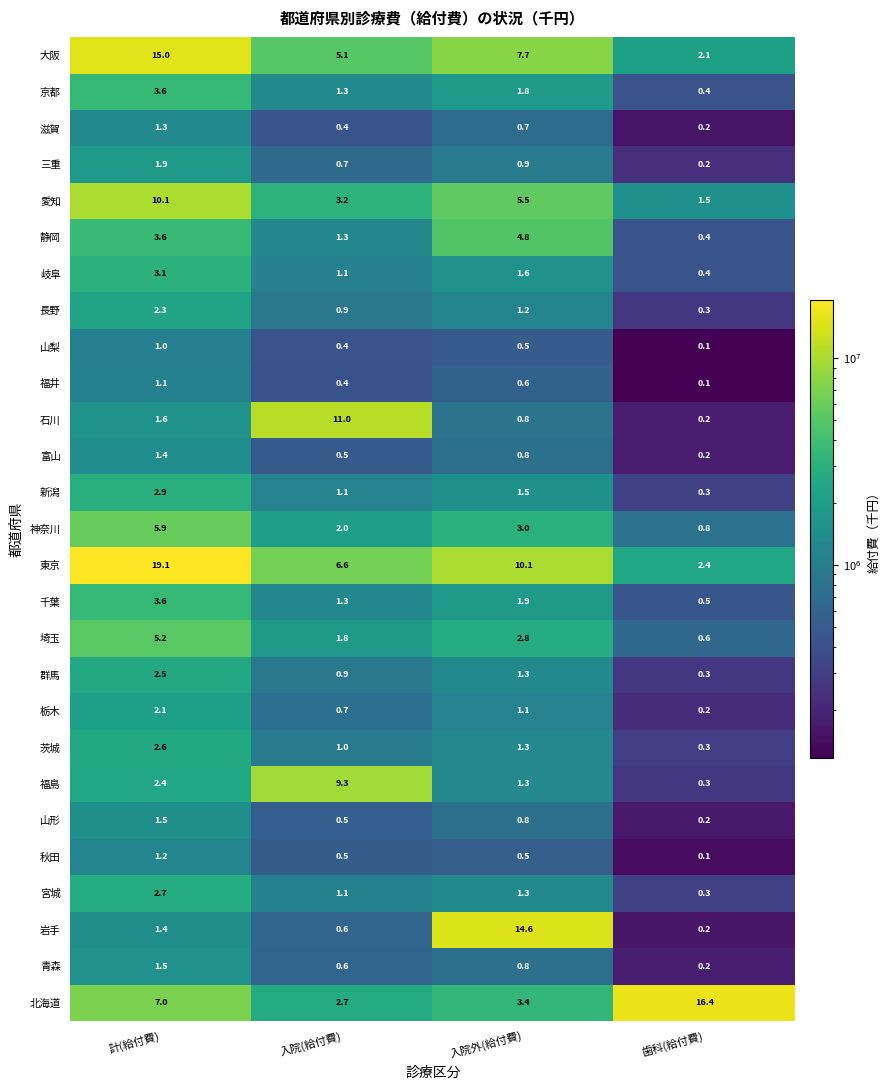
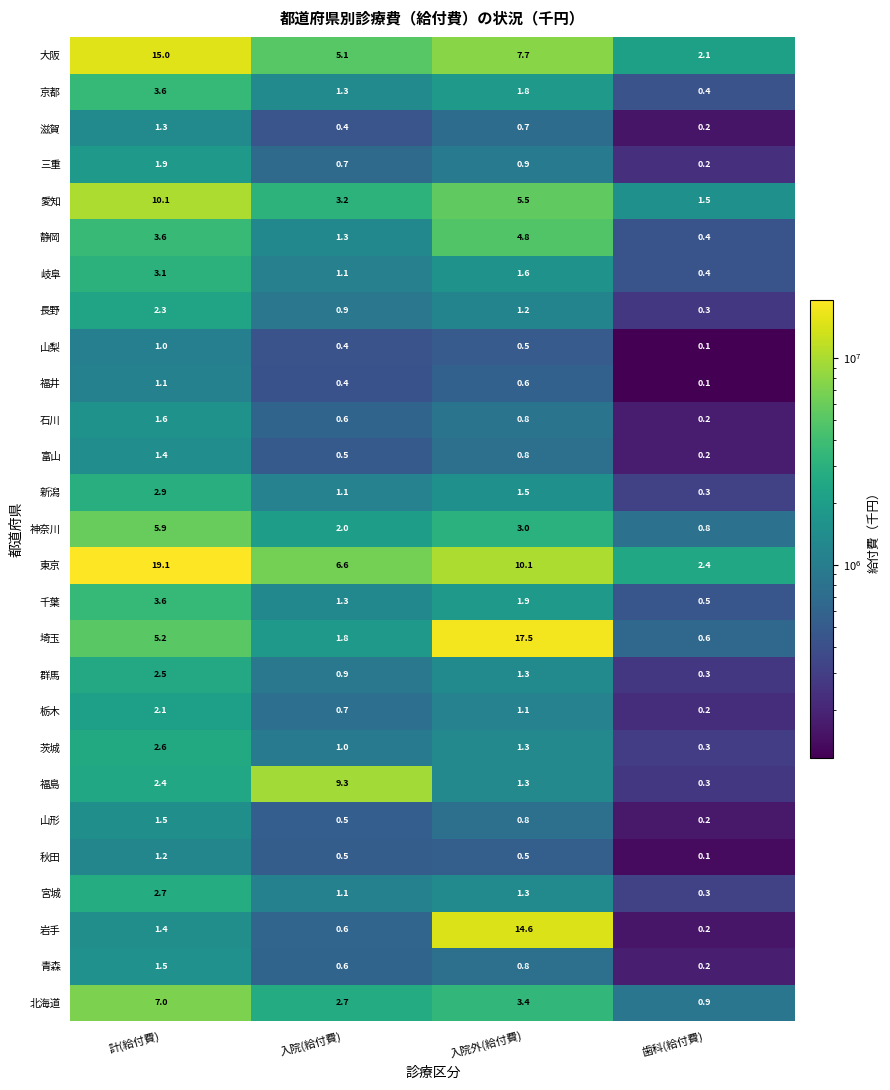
  {
    "大阪": {
      "計(給付費)": 15.0,
      "入院(給付費)": 5.1,
      "入院外(給付費)": 7.7,
      "歯科(給付費)": 2.1
    },
    "京都": {
      "計(給付費)": 3.6,
      "入院(給付費)": 1.3,
      "入院外(給付費)": 1.8,
      "歯科(給付費)": 0.4
    },
    "滋賀": {
      "計(給付費)": 1.3,
      "入院(給付費)": 0.4,
      "入院外(給付費)": 0.7,
      "歯科(給付費)": 0.2
    },
    "三重": {
      "計(給付費)": 1.9,
      "入院(給付費)": 0.7,
      "入院外(給付費)": 0.9,
      "歯科(給付費)": 0.2
    },
    "愛知": {
      "計(給付費)": 10.1,
      "入院(給付費)": 3.2,
      "入院外(給付費)": 5.5,
      "歯科(給付費)": 1.5
    },
    "静岡": {
      "計(給付費)": 3.6,
      "入院(給付費)": 1.3,
      "入院外(給付費)": 4.8,
      "歯科(給付費)": 0.4
    },
    "岐阜": {
      "計(給付費)": 3.1,
      "入院(給付費)": 1.1,
      "入院外(給付費)": 1.6,
      "歯科(給付費)": 0.4
    },
    "長野": {
      "計(給付費)": 2.3,
      "入院(給付費)": 0.9,
      "入院外(給付費)": 1.2,
      "歯科(給付費)": 0.3
    },
    "山梨": {
      "計(給付費)": 1.0,
      "入院(給付費)": 0.4,
      "入院外(給付費)": 0.5,
      "歯科(給付費)": 0.1
    },
    "福井": {
      "計(給付費)": 1.1,
      "入院(給付費)": 0.4,
      "入院外(給付費)": 0.6,
      "歯科(給付費)": 0.1
    },
    "石川": {
      "計(給付費)": 1.6,
-     "入院(給付費)": 11.0,
+     "入院(給付費)": 0.6,
      "入院外(給付費)": 0.8,
      "歯科(給付費)": 0.2
    },
    "富山": {
      "計(給付費)": 1.4,
      "入院(給付費)": 0.5,
      "入院外(給付費)": 0.8,
      "歯科(給付費)": 0.2
    },
    "新潟": {
      "計(給付費)": 2.9,
      "入院(給付費)": 1.1,
      "入院外(給付費)": 1.5,
      "歯科(給付費)": 0.3
    },
    "神奈川": {
      "計(給付費)": 5.9,
      "入院(給付費)": 2.0,
      "入院外(給付費)": 3.0,
      "歯科(給付費)": 0.8
    },
    "東京": {
      "計(給付費)": 19.1,
      "入院(給付費)": 6.6,
      "入院外(給付費)": 10.1,
      "歯科(給付費)": 2.4
    },
    "千葉": {
      "計(給付費)": 3.6,
      "入院(給付費)": 1.3,
      "入院外(給付費)": 1.9,
      "歯科(給付費)": 0.5
    },
    "埼玉": {
      "計(給付費)": 5.2,
      "入院(給付費)": 1.8,
-     "入院外(給付費)": 2.8,
+     "入院外(給付費)": 17.5,
      "歯科(給付費)": 0.6
    },
    "群馬": {
      "計(給付費)": 2.5,
      "入院(給付費)": 0.9,
      "入院外(給付費)": 1.3,
      "歯科(給付費)": 0.3
    },
    "栃木": {
      "計(給付費)": 2.1,
      "入院(給付費)": 0.7,
      "入院外(給付費)": 1.1,
      "歯科(給付費)": 0.2
    },
    "茨城": {
      "計(給付費)": 2.6,
      "入院(給付費)": 1.0,
      "入院外(給付費)": 1.3,
      "歯科(給付費)": 0.3
    },
    "福島": {
      "計(給付費)": 2.4,
      "入院(給付費)": 9.3,
      "入院外(給付費)": 1.3,
      "歯科(給付費)": 0.3
    },
    "山形": {
      "計(給付費)": 1.5,
      "入院(給付費)": 0.5,
      "入院外(給付費)": 0.8,
      "歯科(給付費)": 0.2
    },
    "秋田": {
      "計(給付費)": 1.2,
      "入院(給付費)": 0.5,
      "入院外(給付費)": 0.5,
      "歯科(給付費)": 0.1
    },
    "宮城": {
      "計(給付費)": 2.7,
      "入院(給付費)": 1.1,
      "入院外(給付費)": 1.3,
      "歯科(給付費)": 0.3
    },
    "岩手": {
      "計(給付費)": 1.4,
      "入院(給付費)": 0.6,
      "入院外(給付費)": 14.6,
      "歯科(給付費)": 0.2
    },
    "青森": {
      "計(給付費)": 1.5,
      "入院(給付費)": 0.6,
      "入院外(給付費)": 0.8,
      "歯科(給付費)": 0.2
    },
    "北海道": {
      "計(給付費)": 7.0,
      "入院(給付費)": 2.7,
      "入院外(給付費)": 3.4,
-     "歯科(給付費)": 16.4
+     "歯科(給付費)": 0.9
    }
  }
